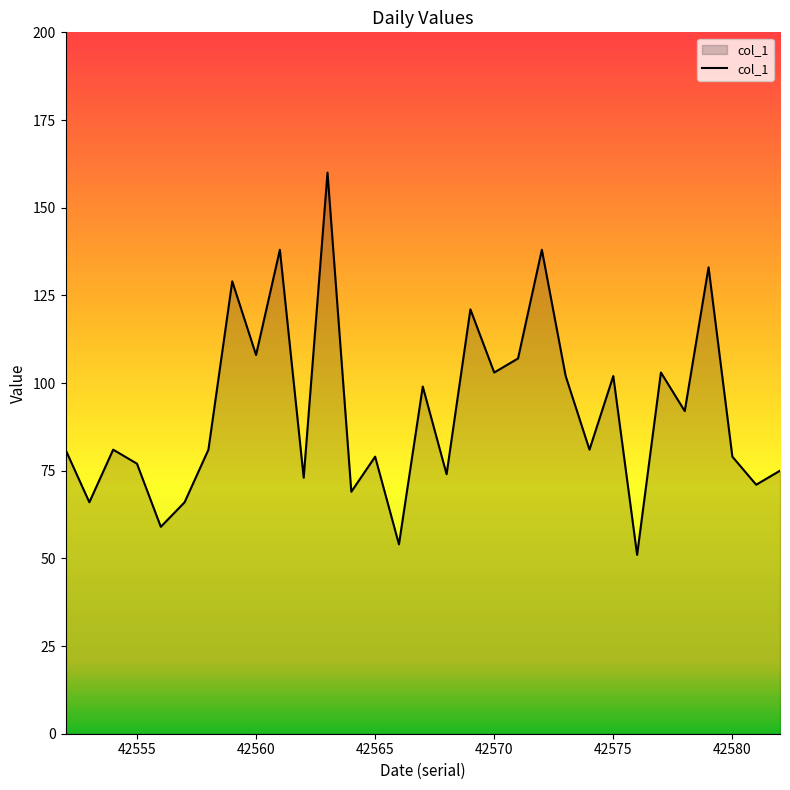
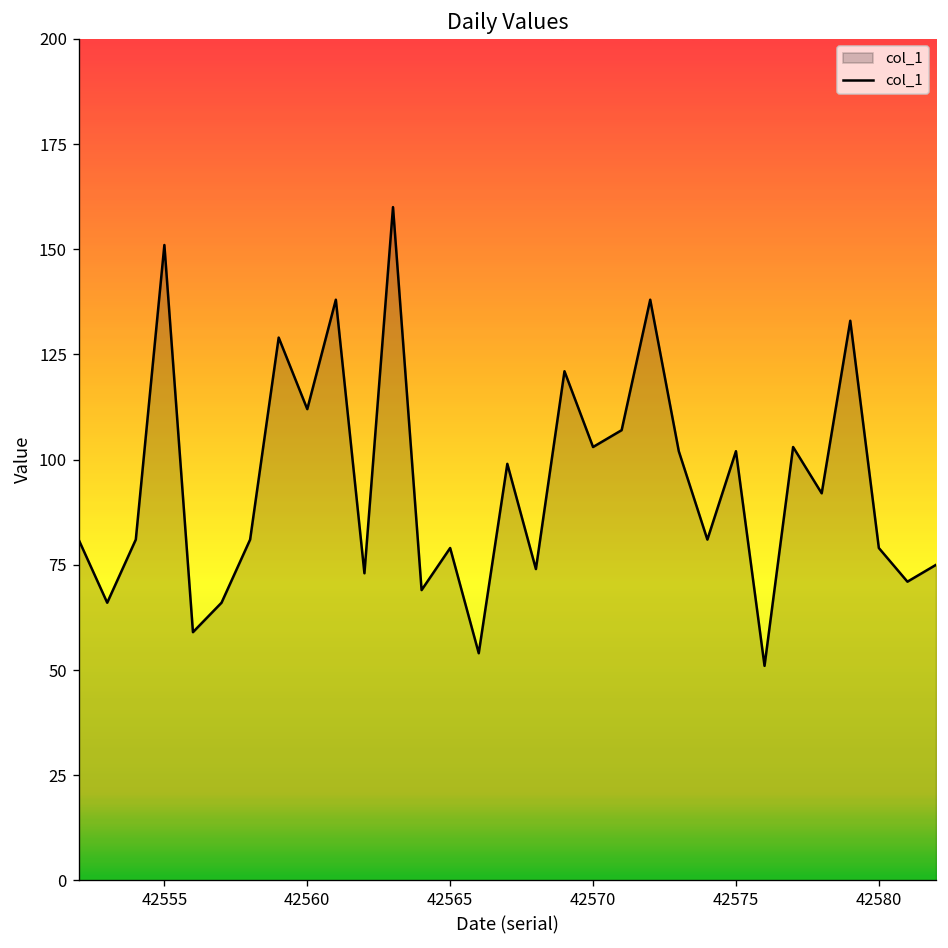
  {
-   "42555": 77,
-   "42560": 108,
+   "42555": 151,
+   "42560": 112,
    "42565": 79,
    "42570": 103,
    "42575": 102,
    "42580": 79
  }
